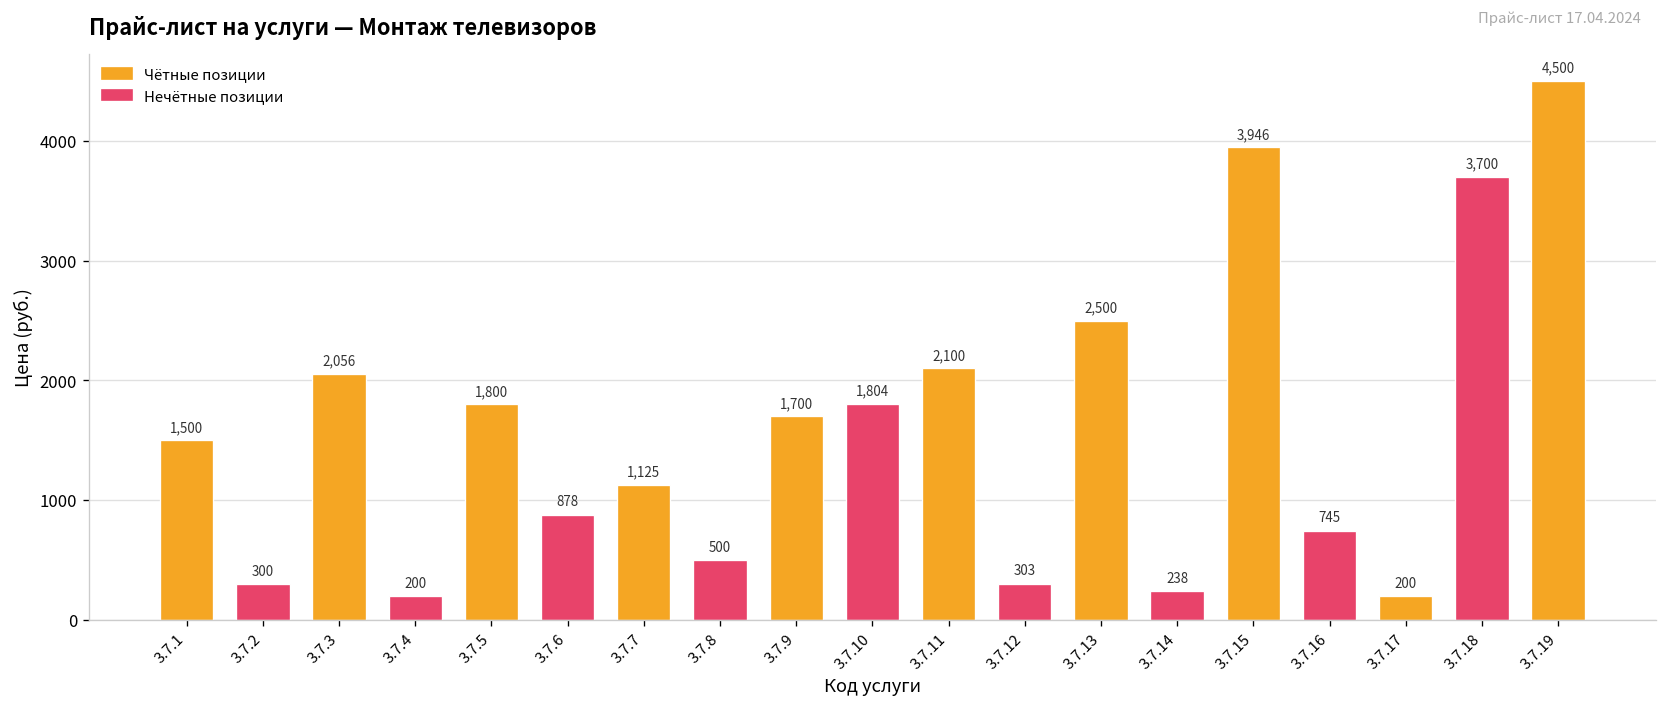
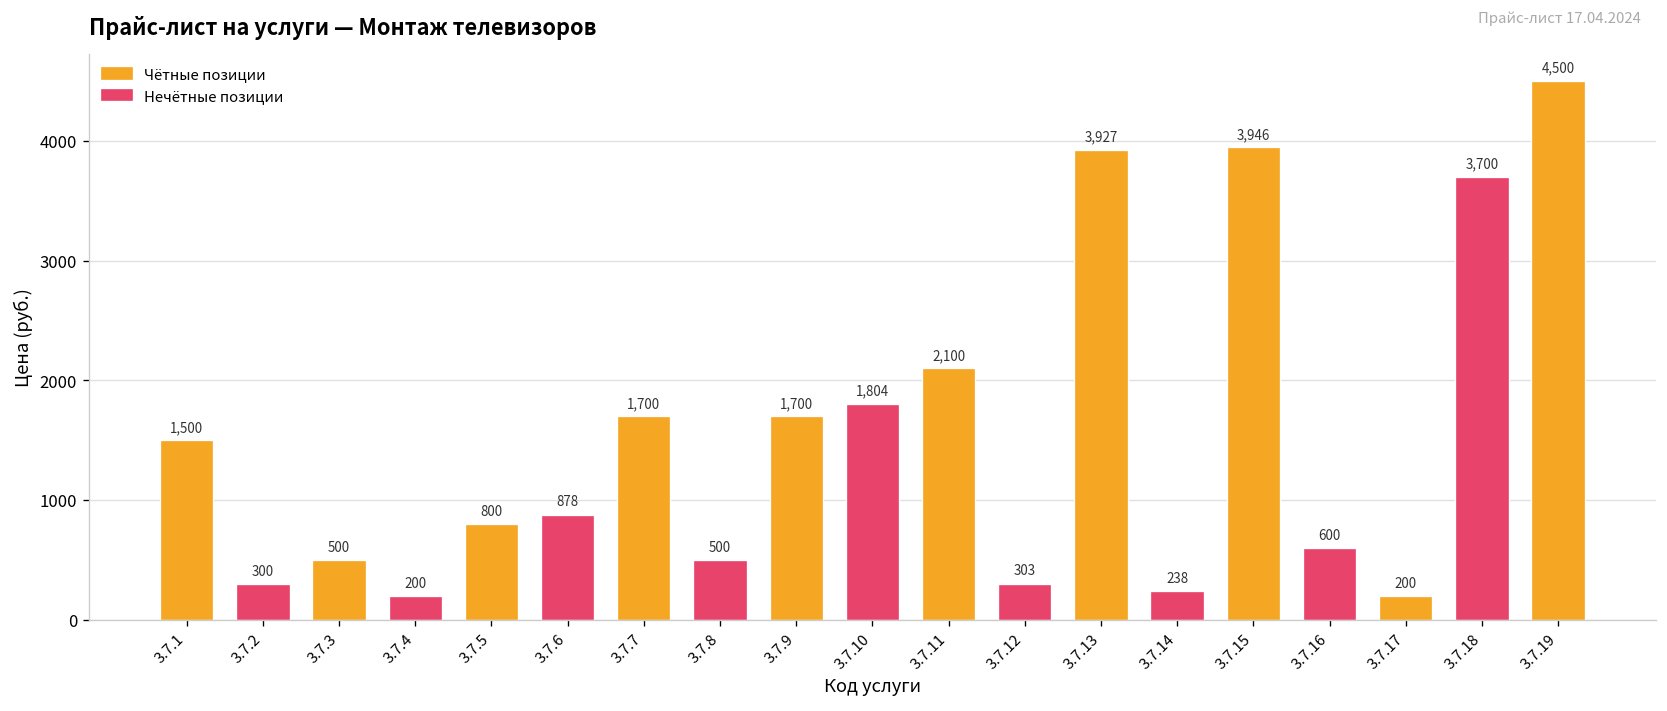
  {
    "3.7.1": "1,500",
    "3.7.2": "300",
-   "3.7.3": "2,056",
+   "3.7.3": "500",
    "3.7.4": "200",
-   "3.7.5": "1,800",
+   "3.7.5": "800",
    "3.7.6": "878",
-   "3.7.7": "1,125",
+   "3.7.7": "1,700",
    "3.7.8": "500",
    "3.7.9": "1,700",
    "3.7.10": "1,804",
    "3.7.11": "2,100",
    "3.7.12": "303",
-   "3.7.13": "2,500",
+   "3.7.13": "3,927",
    "3.7.14": "238",
    "3.7.15": "3,946",
-   "3.7.16": "745",
+   "3.7.16": "600",
    "3.7.17": "200",
    "3.7.18": "3,700",
    "3.7.19": "4,500"
  }
